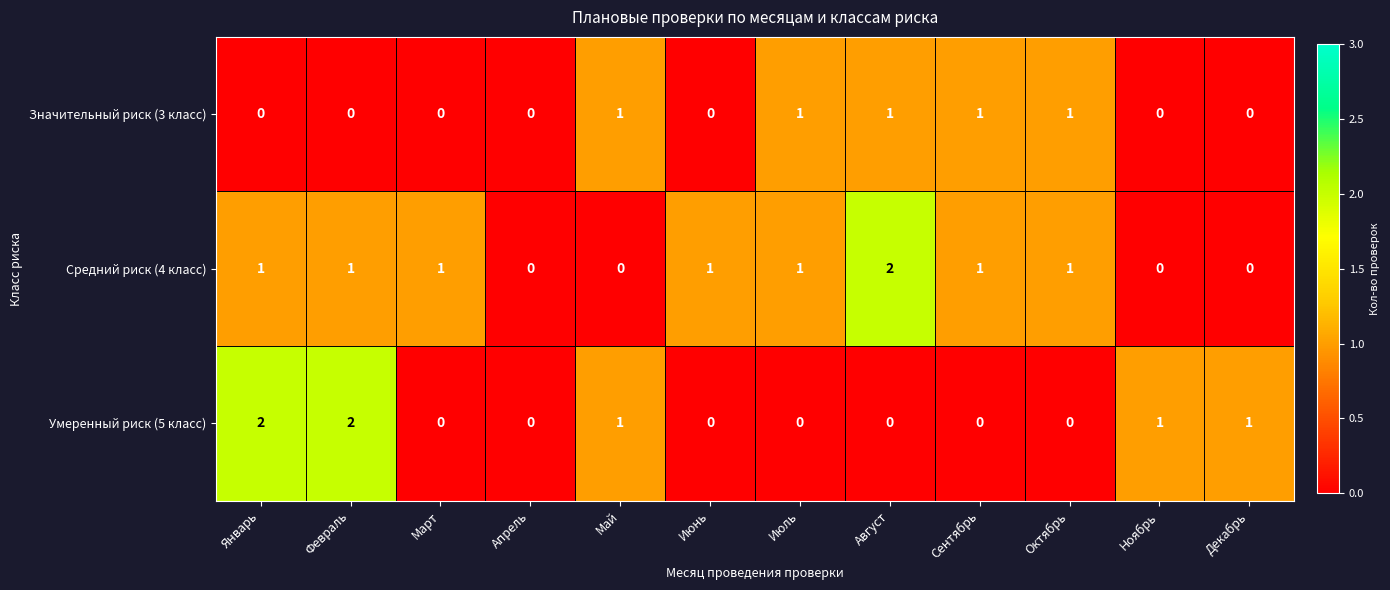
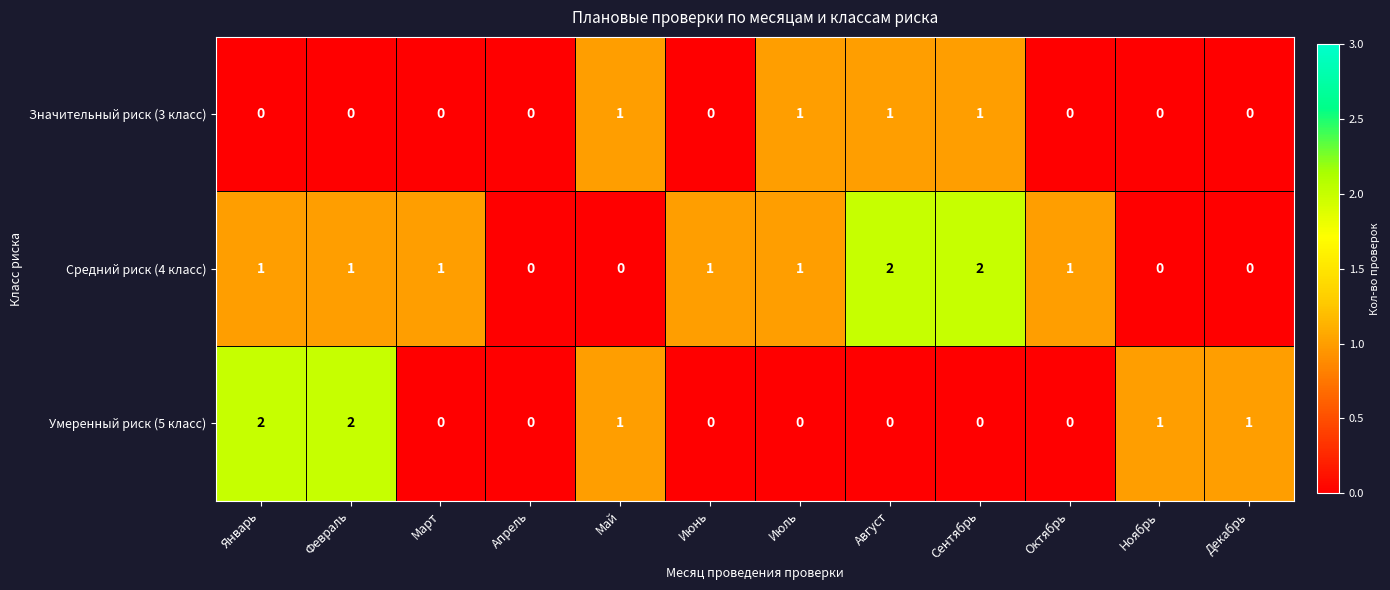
  {
    "Значительный риск (3 класс)": {
      "Январь": 0,
      "Февраль": 0,
      "Март": 0,
      "Апрель": 0,
      "Май": 1,
      "Июнь": 0,
      "Июль": 1,
      "Август": 1,
      "Сентябрь": 1,
-     "Октябрь": 1,
+     "Октябрь": 0,
      "Ноябрь": 0,
      "Декабрь": 0
    },
    "Средний риск (4 класс)": {
      "Январь": 1,
      "Февраль": 1,
      "Март": 1,
      "Апрель": 0,
      "Май": 0,
      "Июнь": 1,
      "Июль": 1,
      "Август": 2,
-     "Сентябрь": 1,
+     "Сентябрь": 2,
      "Октябрь": 1,
      "Ноябрь": 0,
      "Декабрь": 0
    },
    "Умеренный риск (5 класс)": {
      "Январь": 2,
      "Февраль": 2,
      "Март": 0,
      "Апрель": 0,
      "Май": 1,
      "Июнь": 0,
      "Июль": 0,
      "Август": 0,
      "Сентябрь": 0,
      "Октябрь": 0,
      "Ноябрь": 1,
      "Декабрь": 1
    }
  }
